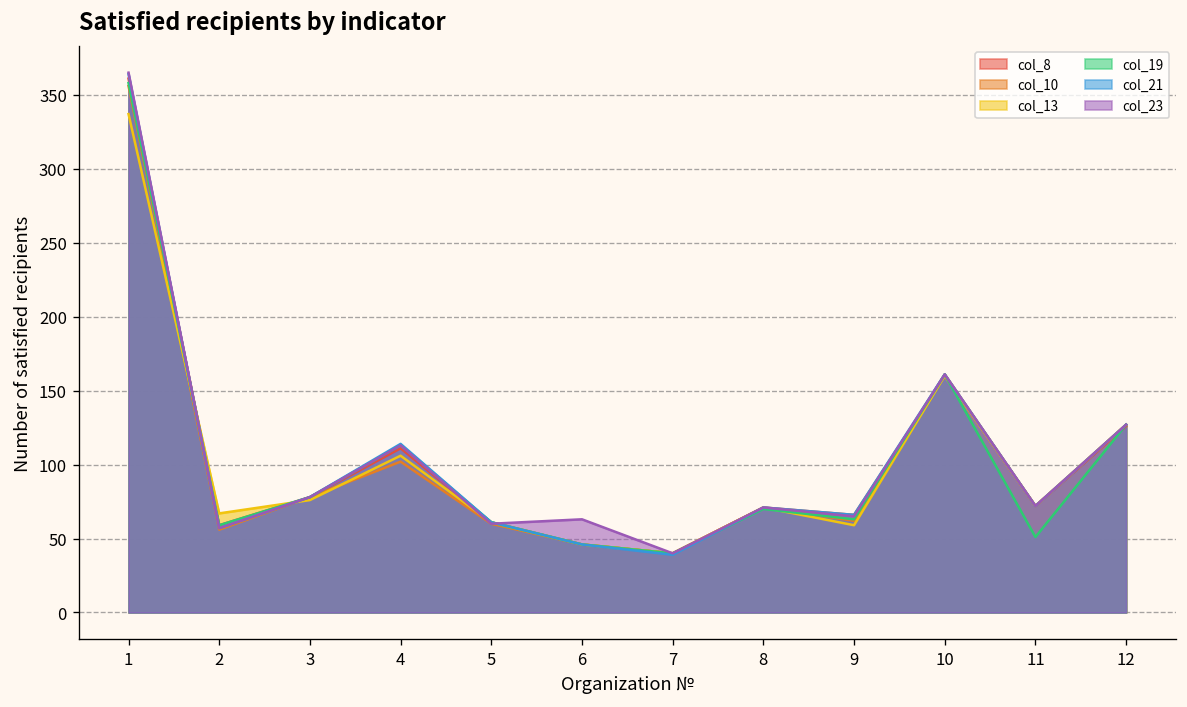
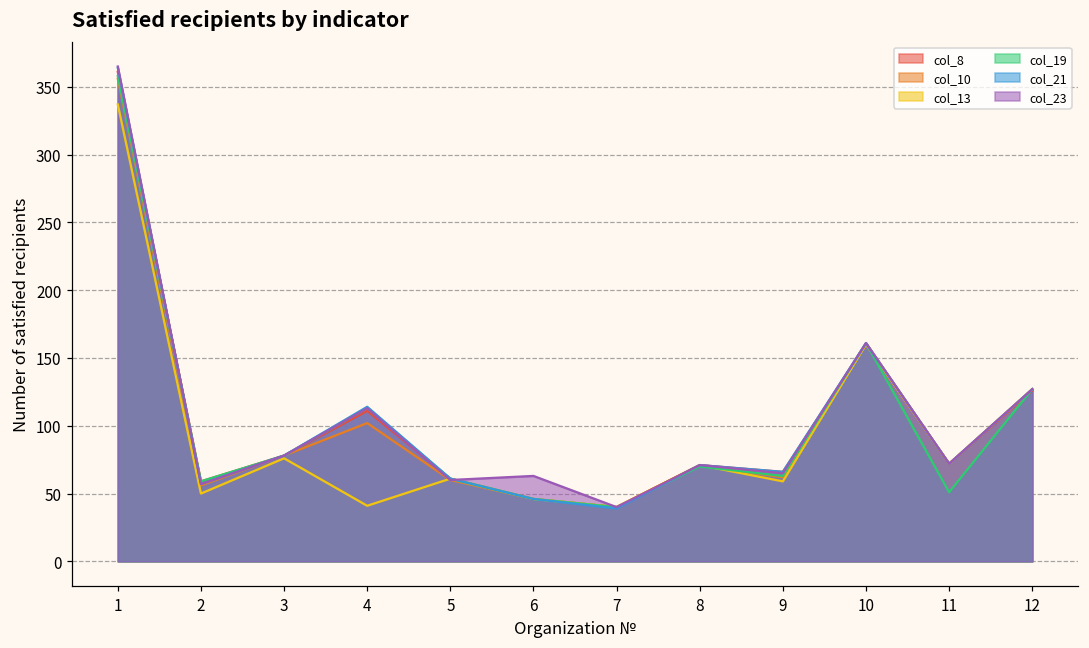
  {
    "col_13": {
      "1": 337,
-     "2": 67,
-     "4": 106,
+     "2": 50,
+     "4": 41,
      "9": 59
    },
    "col_19": {
      "11": 51
    },
    "col_23": {
      "6": 63
    }
  }
